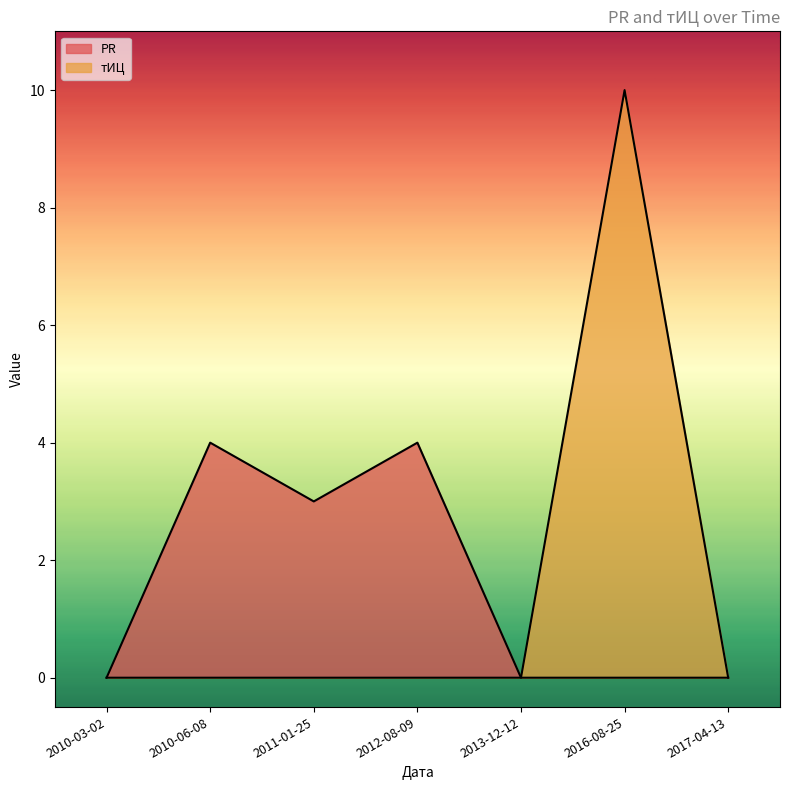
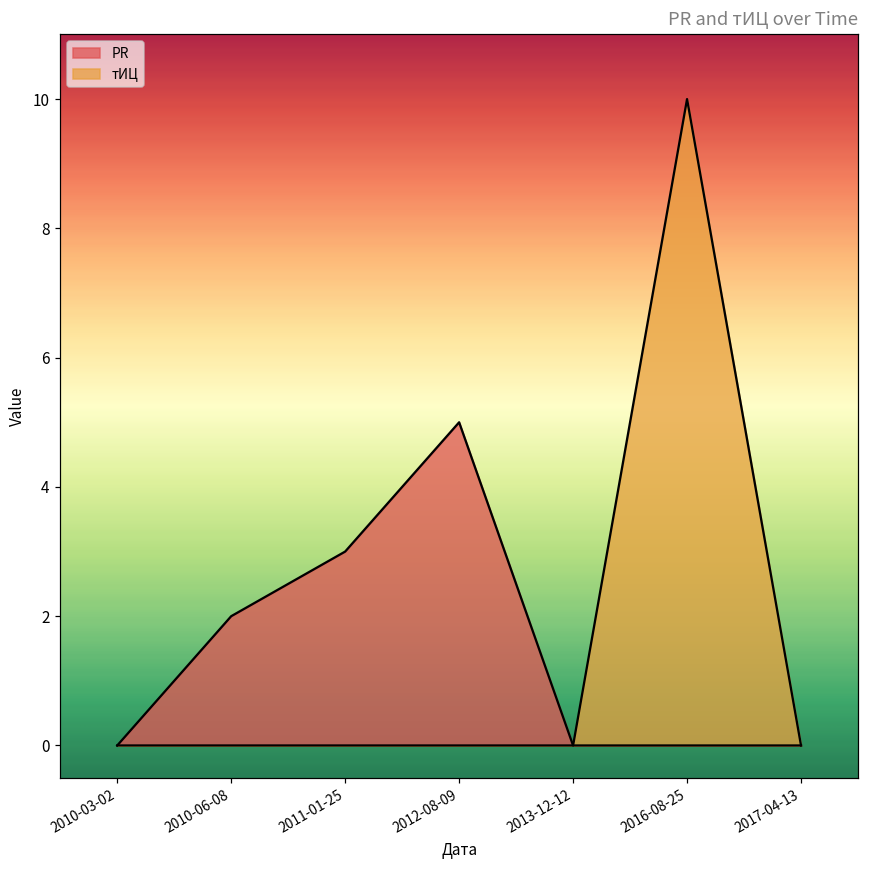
  {
    "PR": {
-     "2010-06-08": 4,
+     "2010-06-08": 2,
      "2011-01-25": 3,
-     "2012-08-09": 4,
+     "2012-08-09": 5,
      "2016-08-25": 0
    },
    "тИЦ": {
      "2010-06-08": 0,
      "2011-01-25": 0,
      "2012-08-09": 0,
      "2016-08-25": 10
    }
  }
